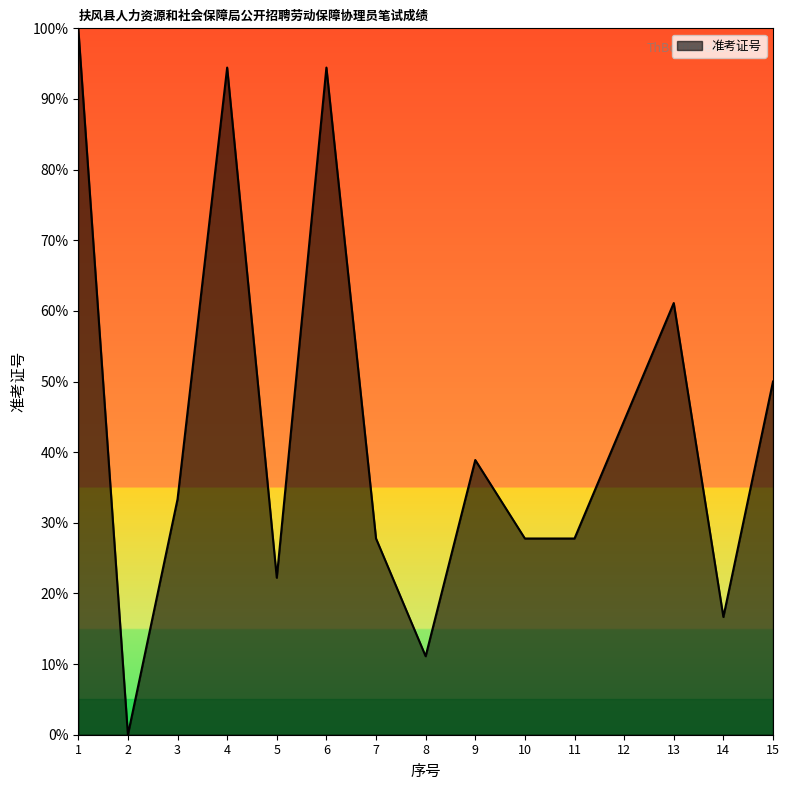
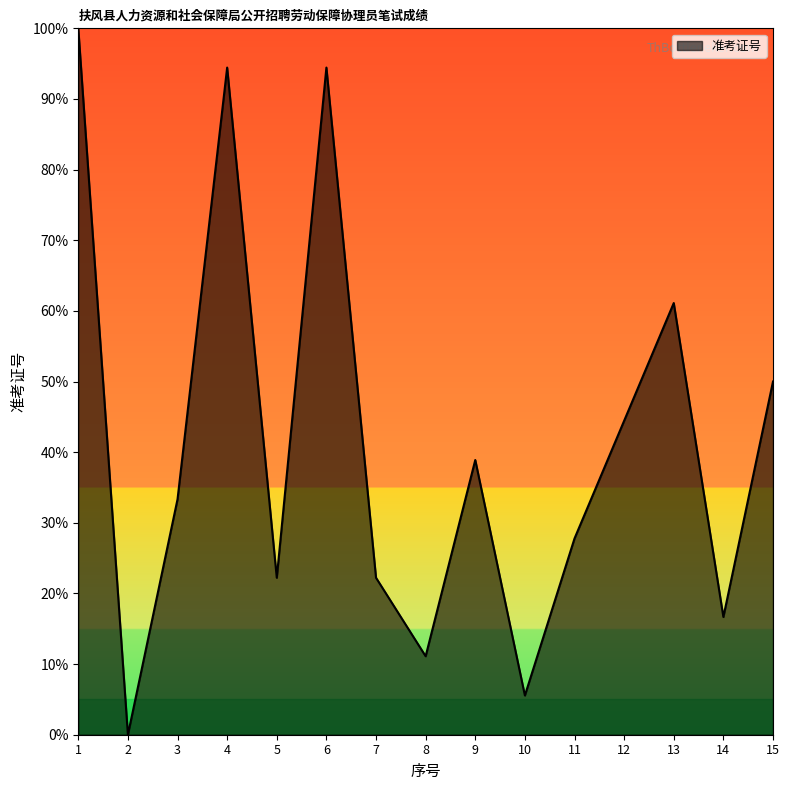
  {
    "1": "100%",
    "3": "33%",
    "4": "94%",
    "5": "22%",
    "6": "94%",
-   "7": "28%",
+   "7": "22%",
    "8": "11%",
    "9": "39%",
-   "10": "28%",
+   "10": "6%",
    "11": "28%",
    "12": "44%",
    "13": "61%",
    "14": "17%",
    "15": "50%"
  }
